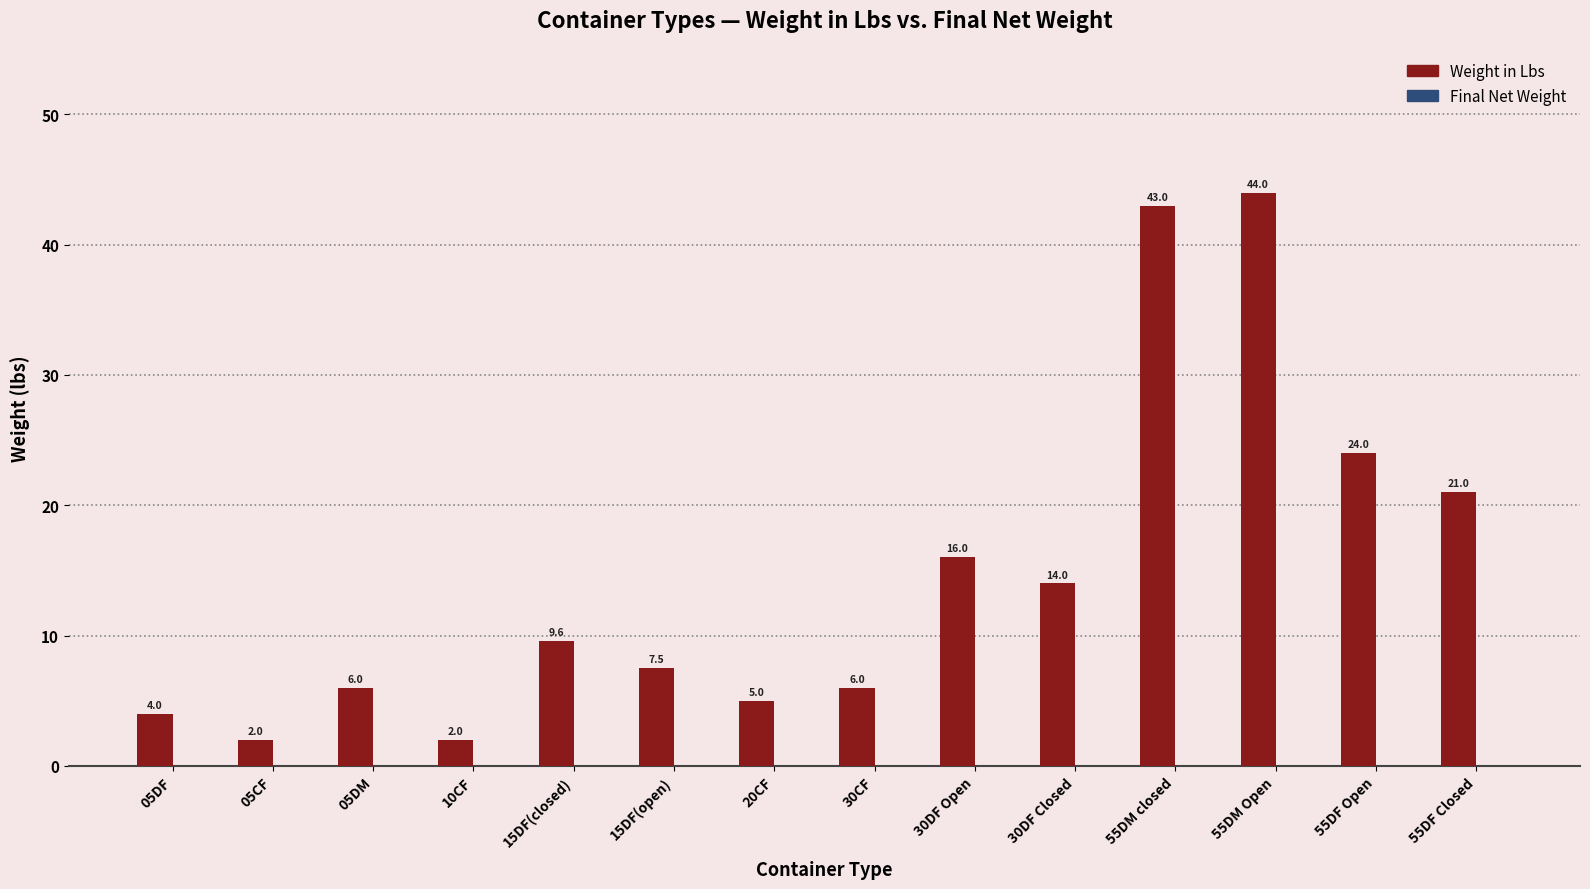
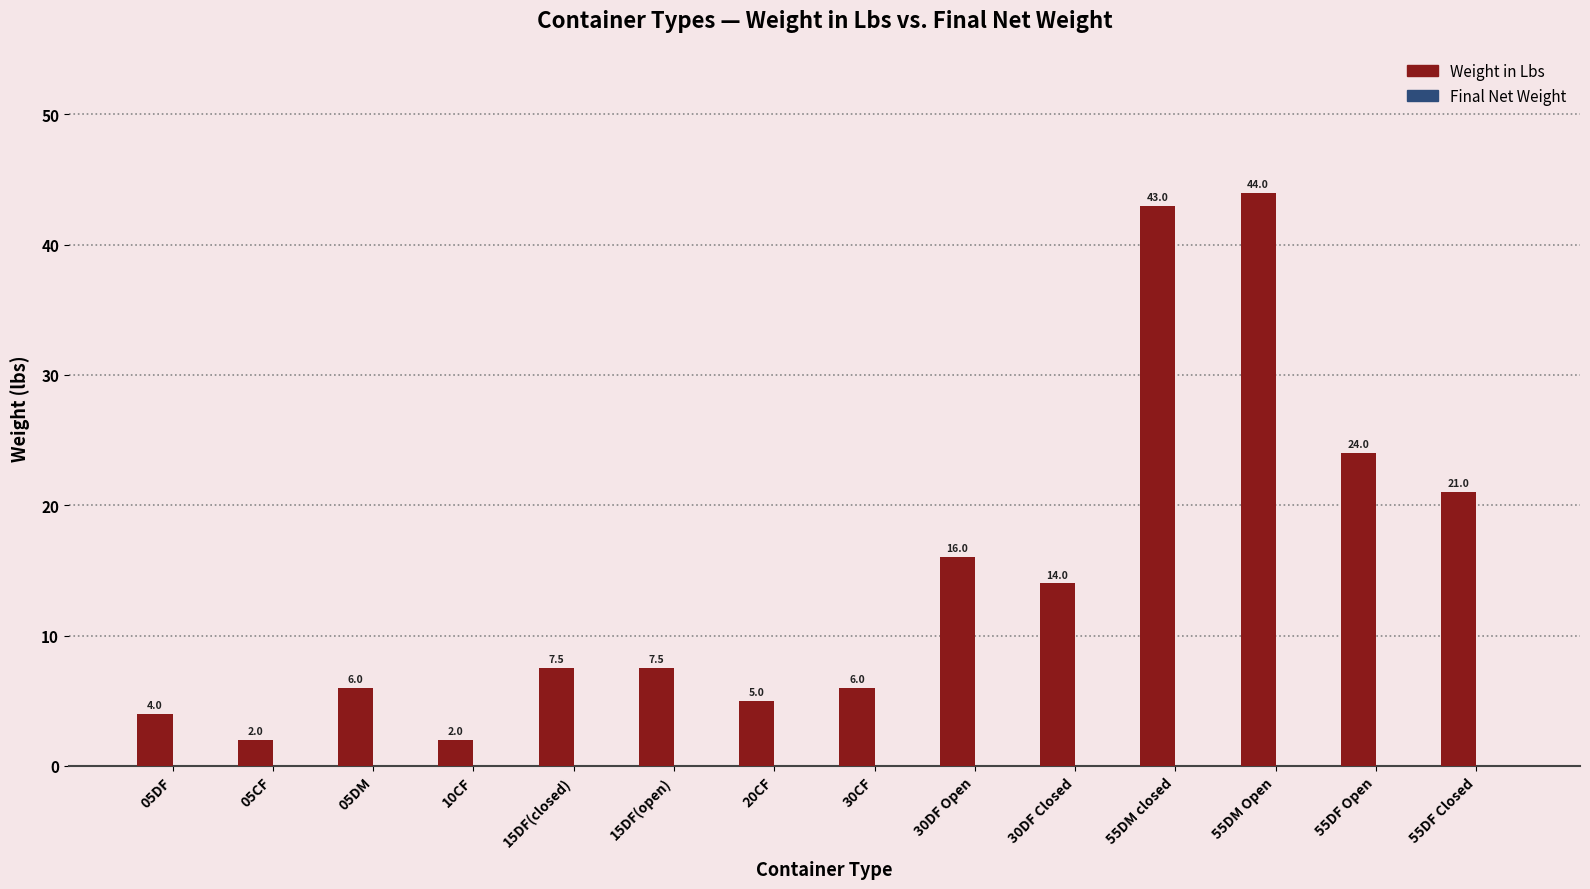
  {
    "Weight in Lbs": {
      "05DF": 4.0,
      "05CF": 2.0,
      "05DM": 6.0,
      "10CF": 2.0,
-     "15DF(closed)": 9.6,
+     "15DF(closed)": 7.5,
      "15DF(open)": 7.5,
      "20CF": 5.0,
      "30CF": 6.0,
      "30DF Open": 16.0,
      "30DF Closed": 14.0,
      "55DM closed": 43.0,
      "55DM Open": 44.0,
      "55DF Open": 24.0,
      "55DF Closed": 21.0
    },
    "Final Net Weight": {
      "05DF": 0.0,
      "05CF": 0.0,
      "05DM": 0.0,
      "10CF": 0.0,
      "15DF(closed)": 0.0,
      "15DF(open)": 0.0,
      "20CF": 0.0,
      "30CF": 0.0,
      "30DF Open": 0.0,
      "30DF Closed": 0.0,
      "55DM closed": 0.0,
      "55DM Open": 0.0,
      "55DF Open": 0.0,
      "55DF Closed": 0.0
    }
  }
